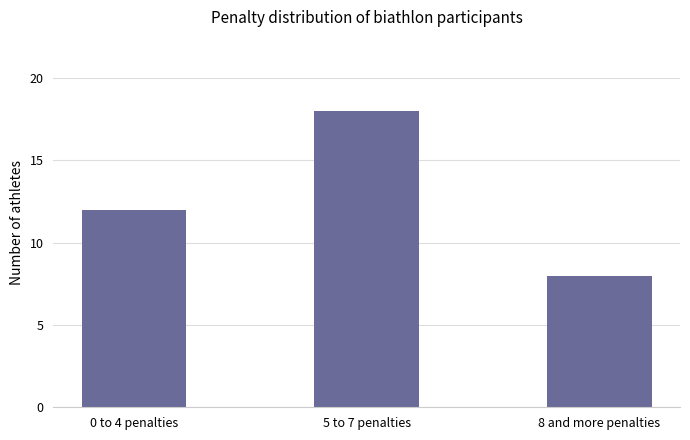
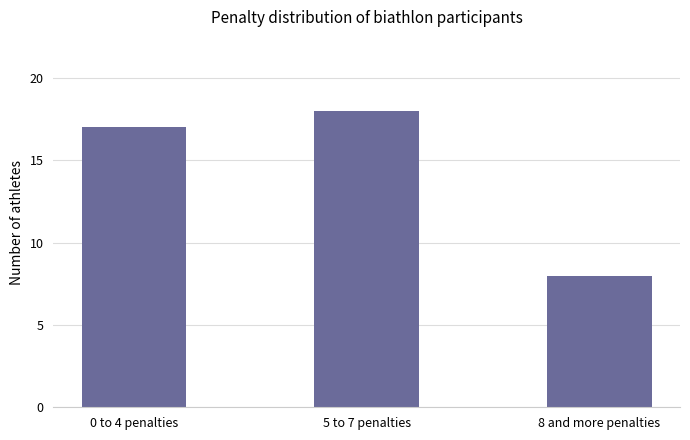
  {
-   "0 to 4 penalties": 12,
+   "0 to 4 penalties": 17,
    "5 to 7 penalties": 18,
    "8 and more penalties": 8
  }
